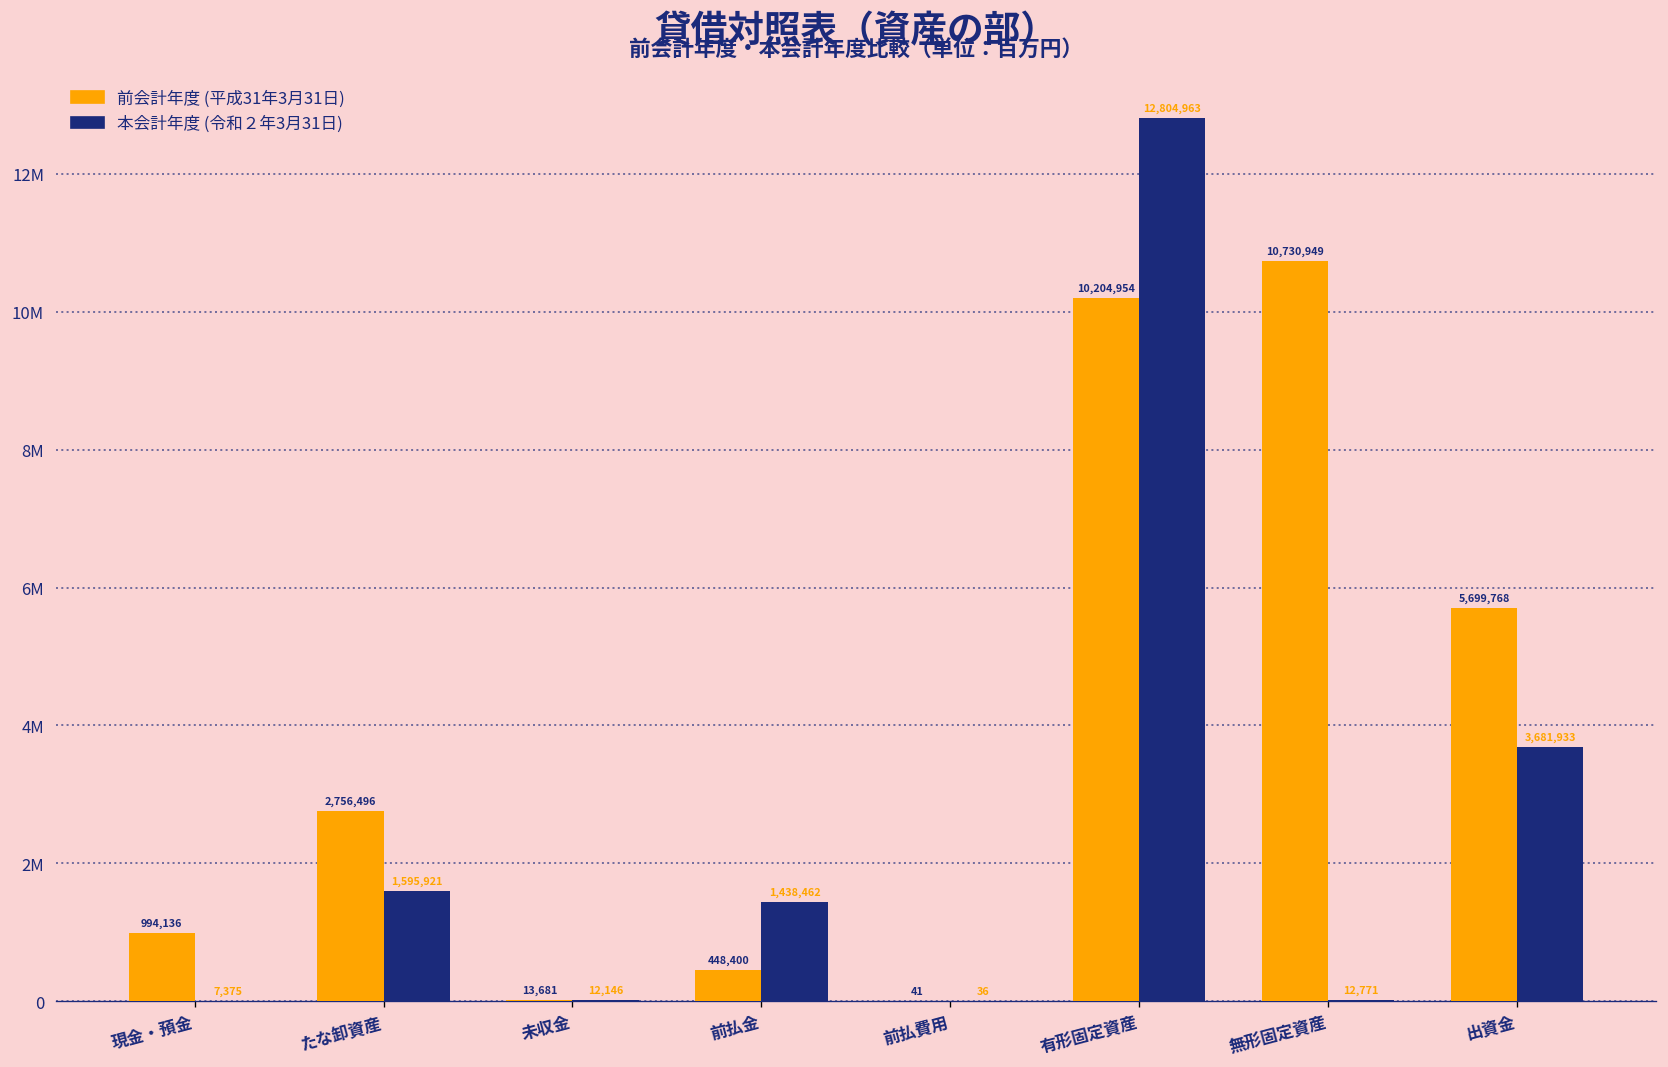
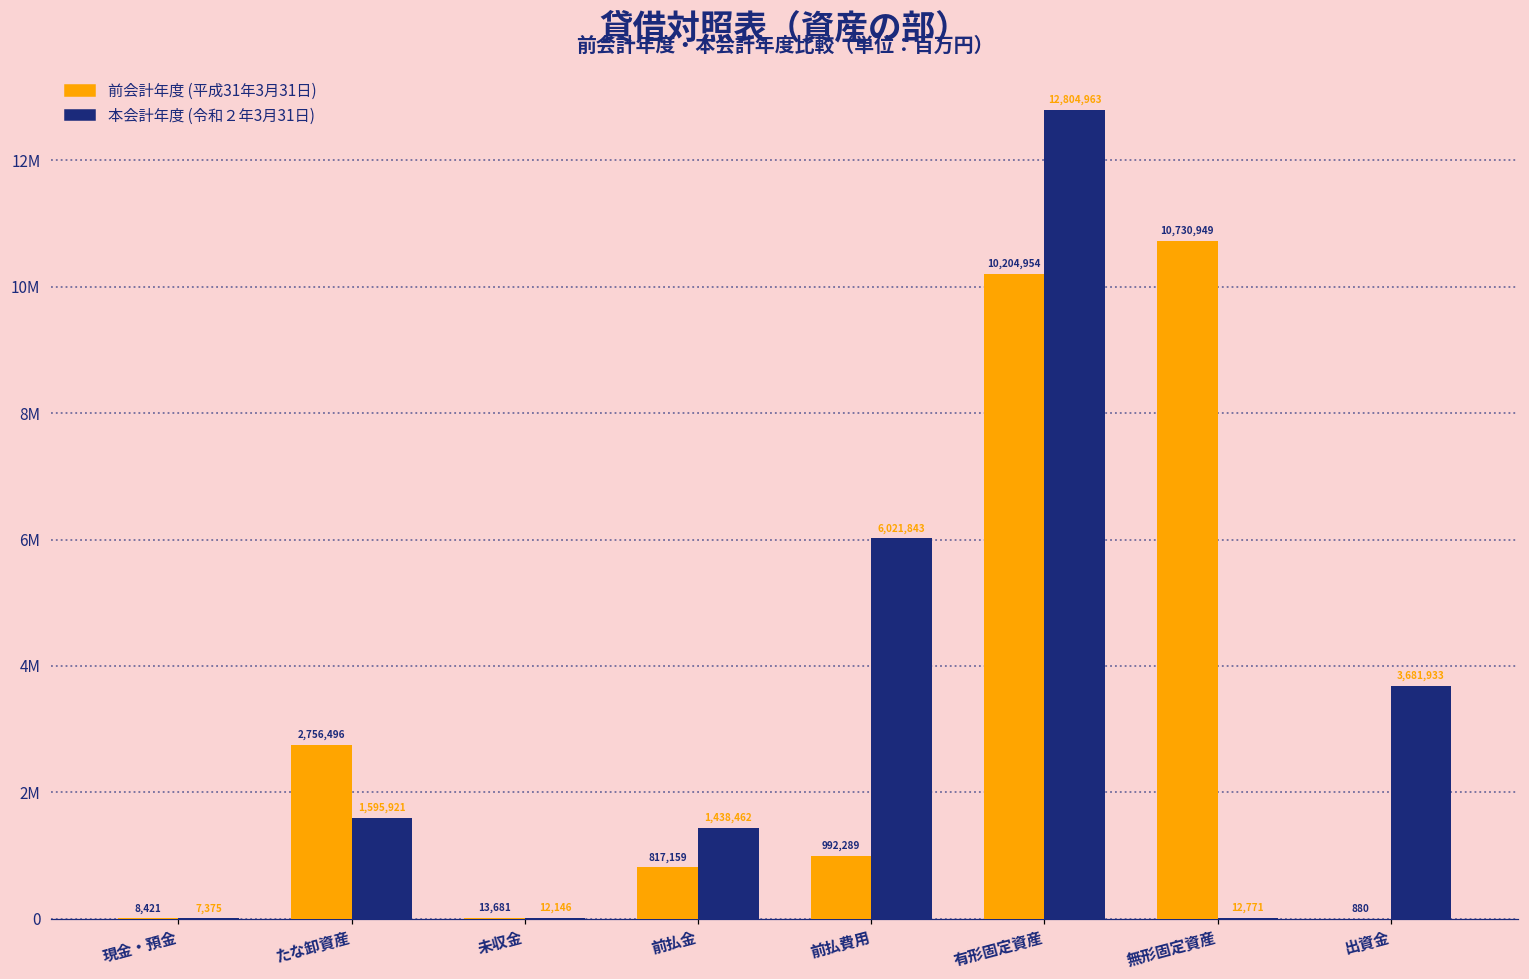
  {
    "前会計年度 (平成31年3月31日)": {
-     "現金・預金": "994,136",
+     "現金・預金": "8,421",
      "たな卸資産": "2,756,496",
      "未収金": "13,681",
-     "前払金": "448,400",
-     "前払費用": "41",
+     "前払金": "817,159",
+     "前払費用": "992,289",
      "有形固定資産": "10,204,954",
      "無形固定資産": "10,730,949",
-     "出資金": "5,699,768"
+     "出資金": "880"
    },
    "本会計年度 (令和２年3月31日)": {
      "現金・預金": "7,375",
      "たな卸資産": "1,595,921",
      "未収金": "12,146",
      "前払金": "1,438,462",
-     "前払費用": "36",
+     "前払費用": "6,021,843",
      "有形固定資産": "12,804,963",
      "無形固定資産": "12,771",
      "出資金": "3,681,933"
    }
  }
